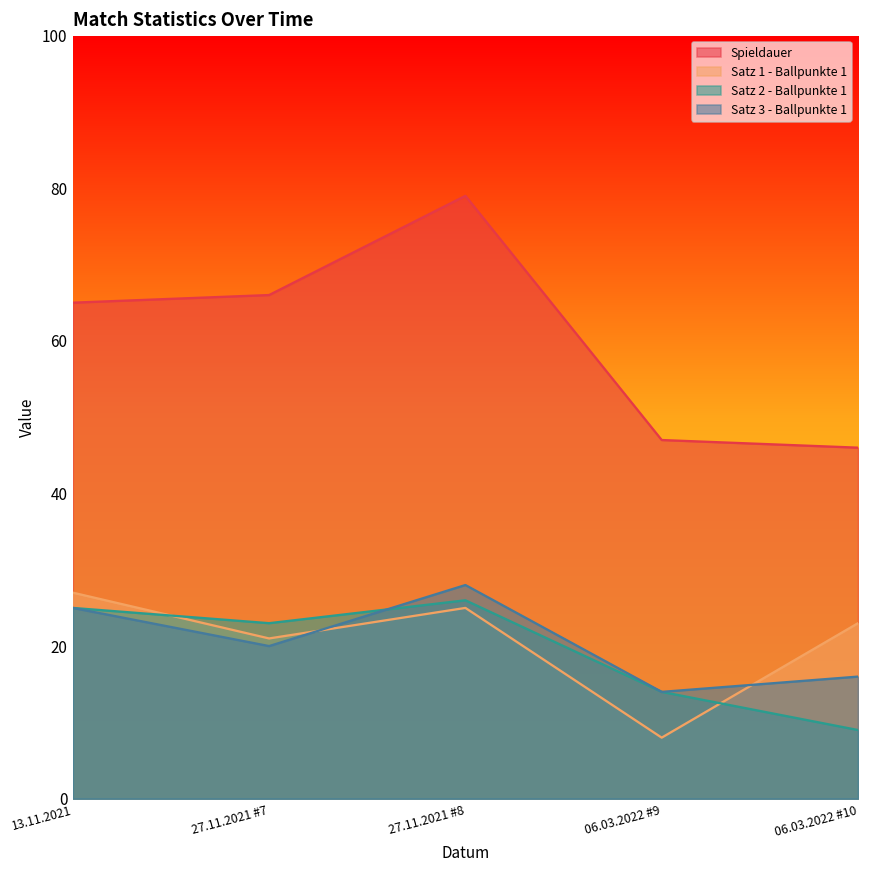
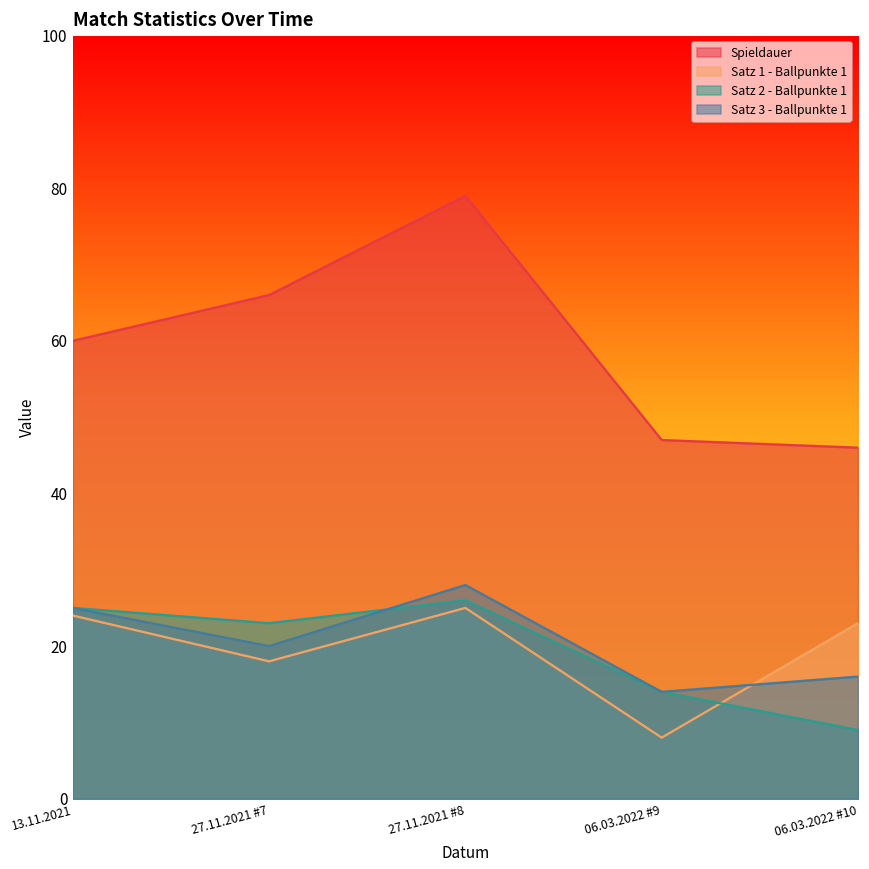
  {
    "Spieldauer": {
-     "13.11.2021": 65,
+     "13.11.2021": 60,
      "27.11.2021 #7": 66,
      "27.11.2021 #8": 79,
      "06.03.2022 #9": 47,
      "06.03.2022 #10": 46
    },
    "Satz 1 - Ballpunkte 1": {
-     "13.11.2021": 27,
-     "27.11.2021 #7": 21,
+     "13.11.2021": 24,
+     "27.11.2021 #7": 18,
      "27.11.2021 #8": 25,
      "06.03.2022 #9": 8,
      "06.03.2022 #10": 23
    }
  }
